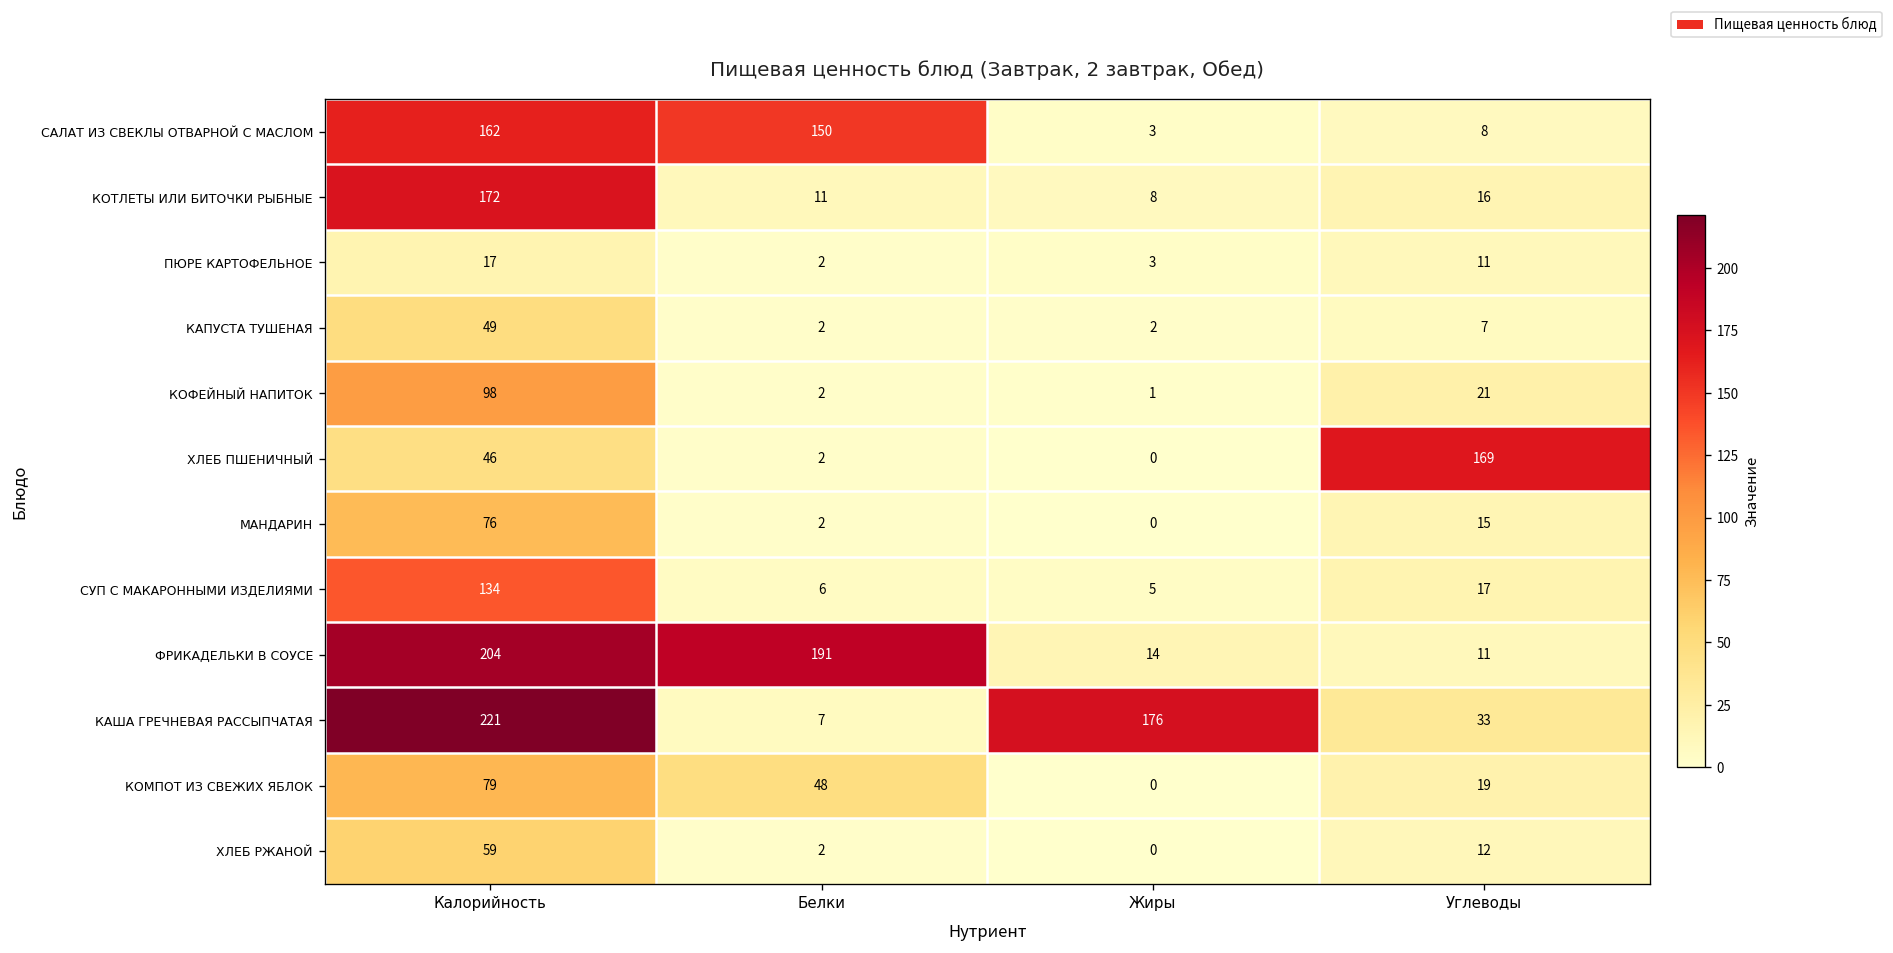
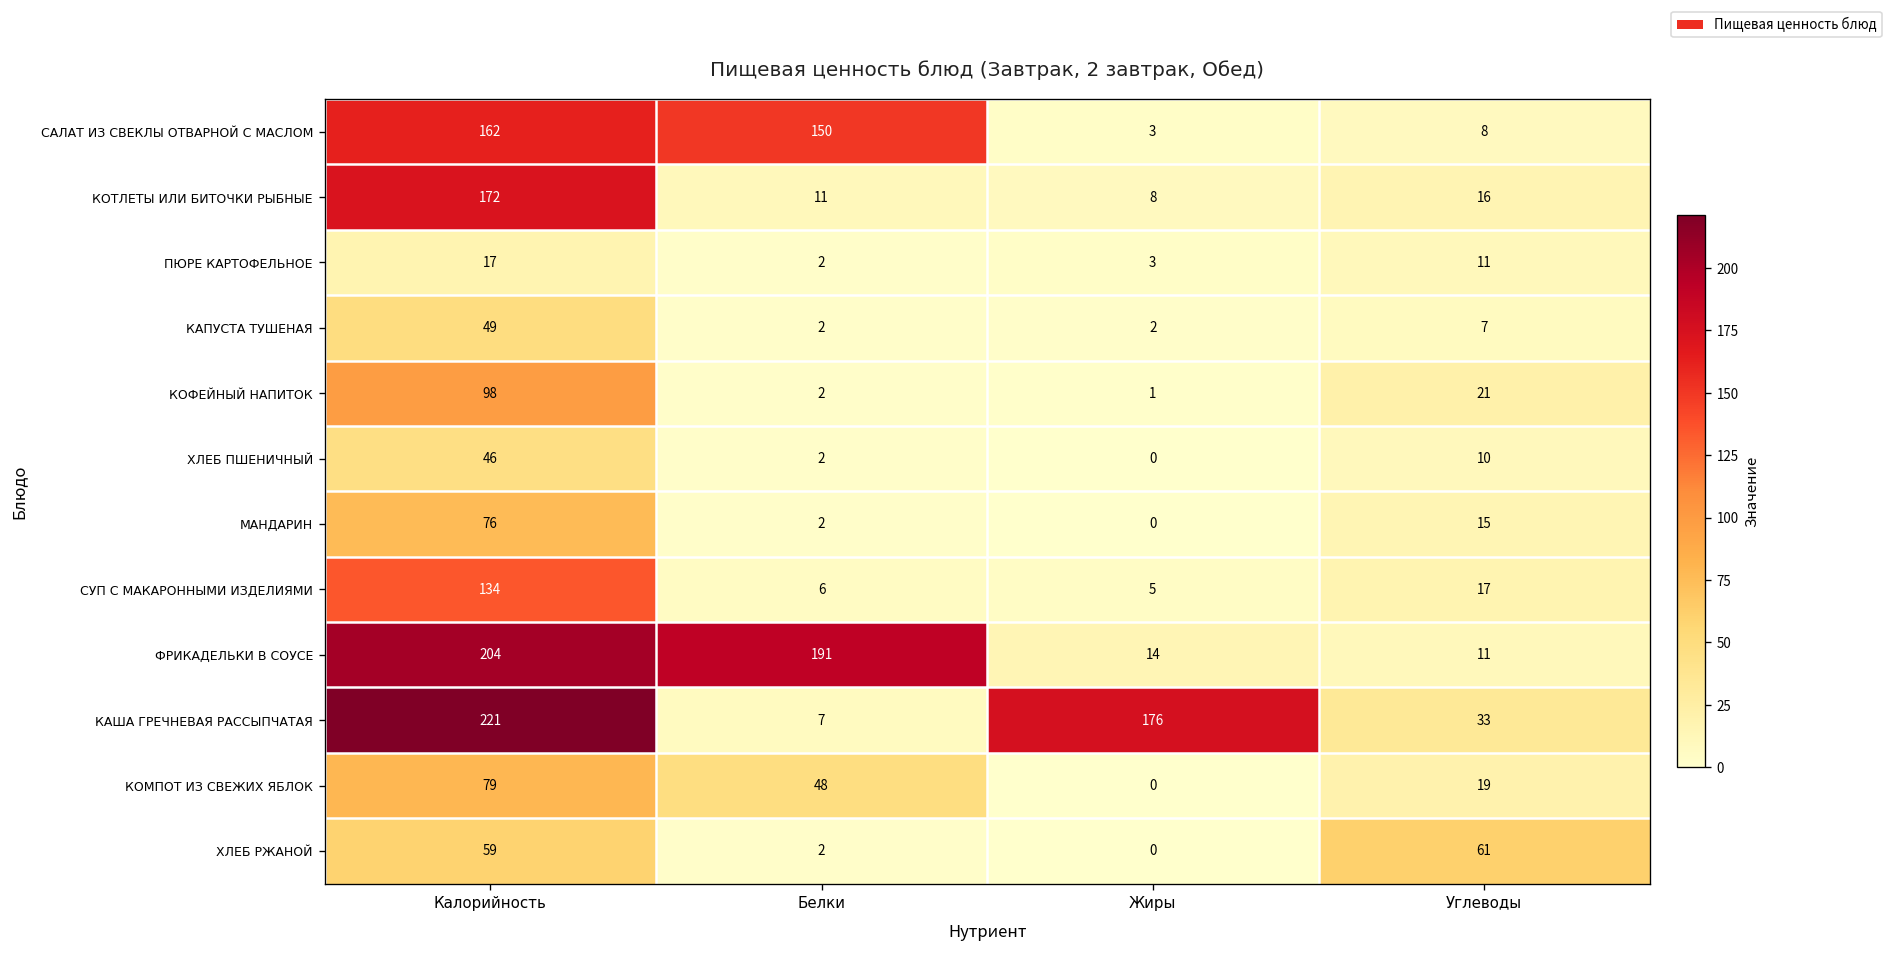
  {
    "САЛАТ ИЗ СВЕКЛЫ ОТВАРНОЙ С МАСЛОМ": {
      "Калорийность": 162,
      "Белки": 150,
      "Жиры": 3,
      "Углеводы": 8
    },
    "КОТЛЕТЫ ИЛИ БИТОЧКИ РЫБНЫЕ": {
      "Калорийность": 172,
      "Белки": 11,
      "Жиры": 8,
      "Углеводы": 16
    },
    "ПЮРЕ КАРТОФЕЛЬНОЕ": {
      "Калорийность": 17,
      "Белки": 2,
      "Жиры": 3,
      "Углеводы": 11
    },
    "КАПУСТА ТУШЕНАЯ": {
      "Калорийность": 49,
      "Белки": 2,
      "Жиры": 2,
      "Углеводы": 7
    },
    "КОФЕЙНЫЙ НАПИТОК": {
      "Калорийность": 98,
      "Белки": 2,
      "Жиры": 1,
      "Углеводы": 21
    },
    "ХЛЕБ ПШЕНИЧНЫЙ": {
      "Калорийность": 46,
      "Белки": 2,
      "Жиры": 0,
-     "Углеводы": 169
+     "Углеводы": 10
    },
    "МАНДАРИН": {
      "Калорийность": 76,
      "Белки": 2,
      "Жиры": 0,
      "Углеводы": 15
    },
    "СУП С МАКАРОННЫМИ ИЗДЕЛИЯМИ": {
      "Калорийность": 134,
      "Белки": 6,
      "Жиры": 5,
      "Углеводы": 17
    },
    "ФРИКАДЕЛЬКИ В СОУСЕ": {
      "Калорийность": 204,
      "Белки": 191,
      "Жиры": 14,
      "Углеводы": 11
    },
    "КАША ГРЕЧНЕВАЯ РАССЫПЧАТАЯ": {
      "Калорийность": 221,
      "Белки": 7,
      "Жиры": 176,
      "Углеводы": 33
    },
    "КОМПОТ ИЗ СВЕЖИХ ЯБЛОК": {
      "Калорийность": 79,
      "Белки": 48,
      "Жиры": 0,
      "Углеводы": 19
    },
    "ХЛЕБ РЖАНОЙ": {
      "Калорийность": 59,
      "Белки": 2,
      "Жиры": 0,
-     "Углеводы": 12
+     "Углеводы": 61
    }
  }
